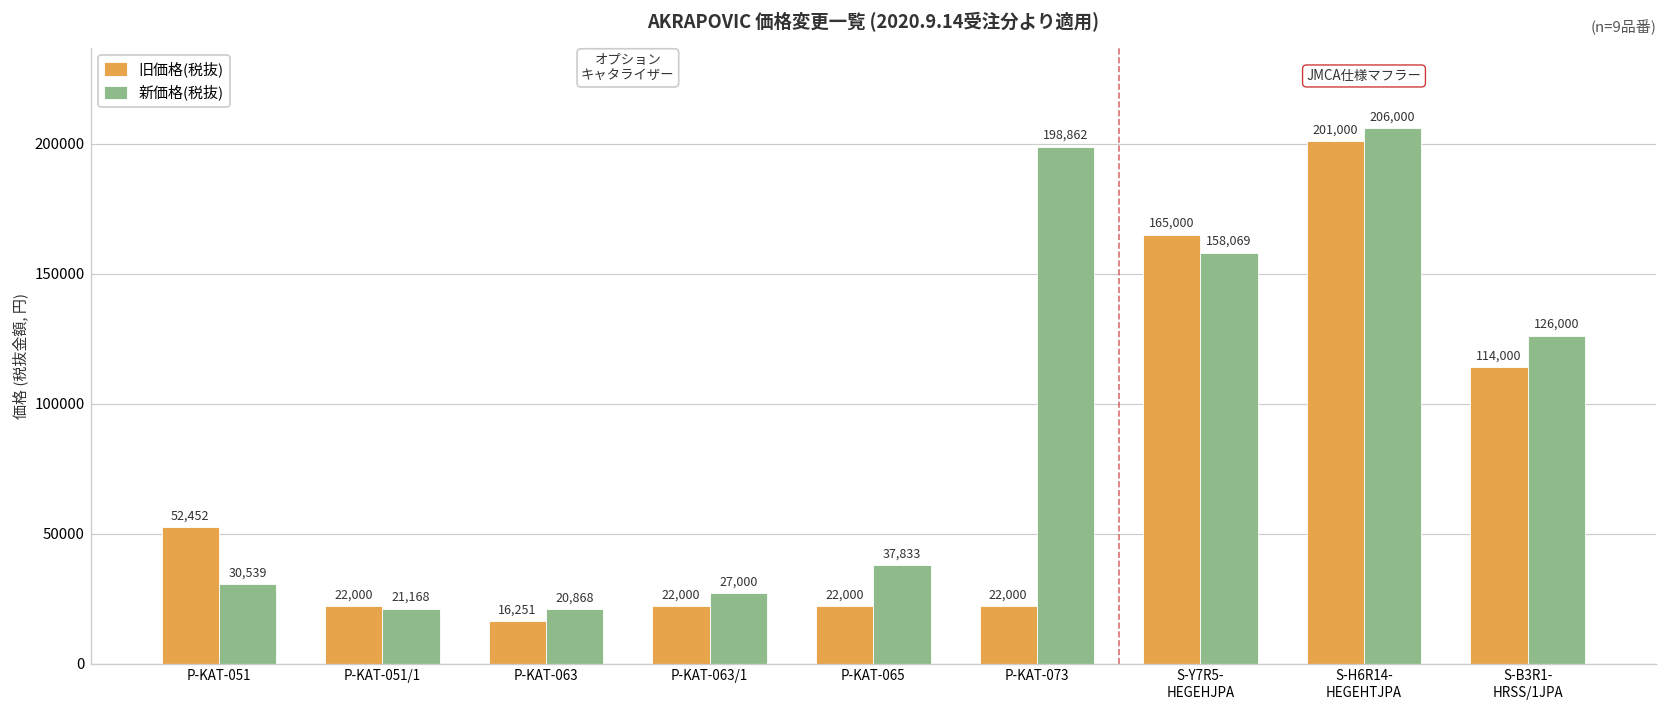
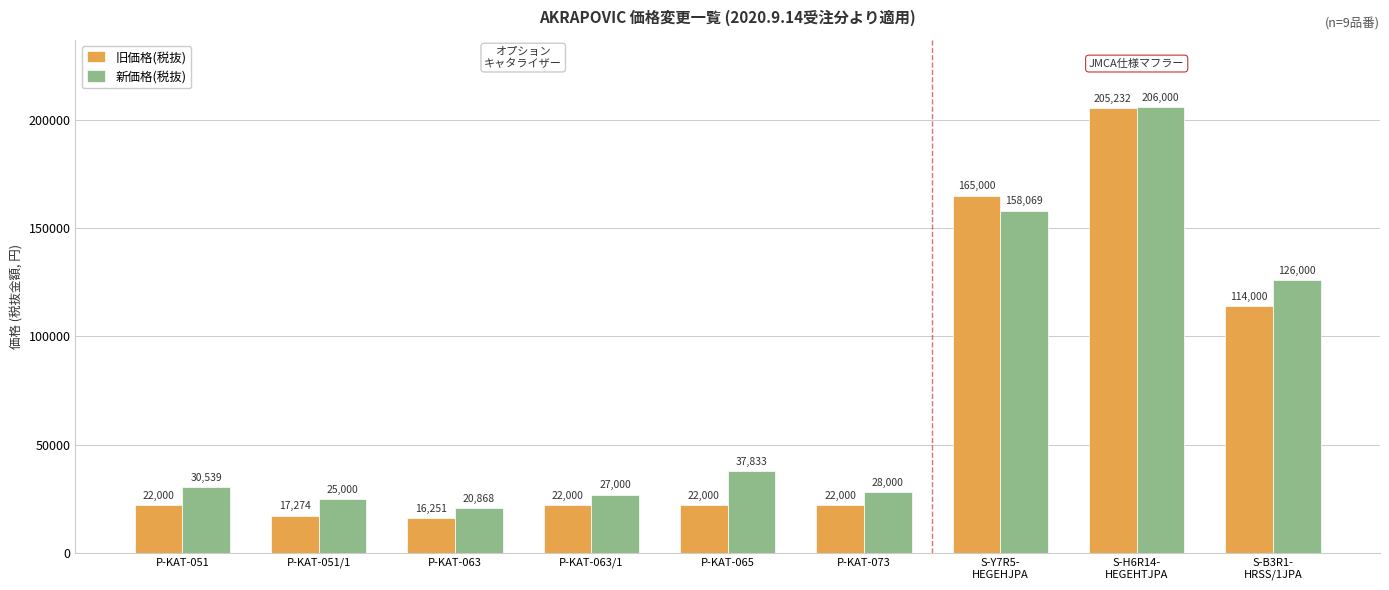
  {
    "旧価格(税抜)": {
-     "P-KAT-051": "52,452",
-     "P-KAT-051/1": "22,000",
+     "P-KAT-051": "22,000",
+     "P-KAT-051/1": "17,274",
      "P-KAT-063": "16,251",
      "P-KAT-063/1": "22,000",
      "P-KAT-065": "22,000",
      "P-KAT-073": "22,000",
      "S-Y7R5- HEGEHJPA": "165,000",
-     "S-H6R14- HEGEHTJPA": "201,000",
+     "S-H6R14- HEGEHTJPA": "205,232",
      "S-B3R1- HRSS/1JPA": "114,000"
    },
    "新価格(税抜)": {
      "P-KAT-051": "30,539",
-     "P-KAT-051/1": "21,168",
+     "P-KAT-051/1": "25,000",
      "P-KAT-063": "20,868",
      "P-KAT-063/1": "27,000",
      "P-KAT-065": "37,833",
-     "P-KAT-073": "198,862",
+     "P-KAT-073": "28,000",
      "S-Y7R5- HEGEHJPA": "158,069",
      "S-H6R14- HEGEHTJPA": "206,000",
      "S-B3R1- HRSS/1JPA": "126,000"
    }
  }
